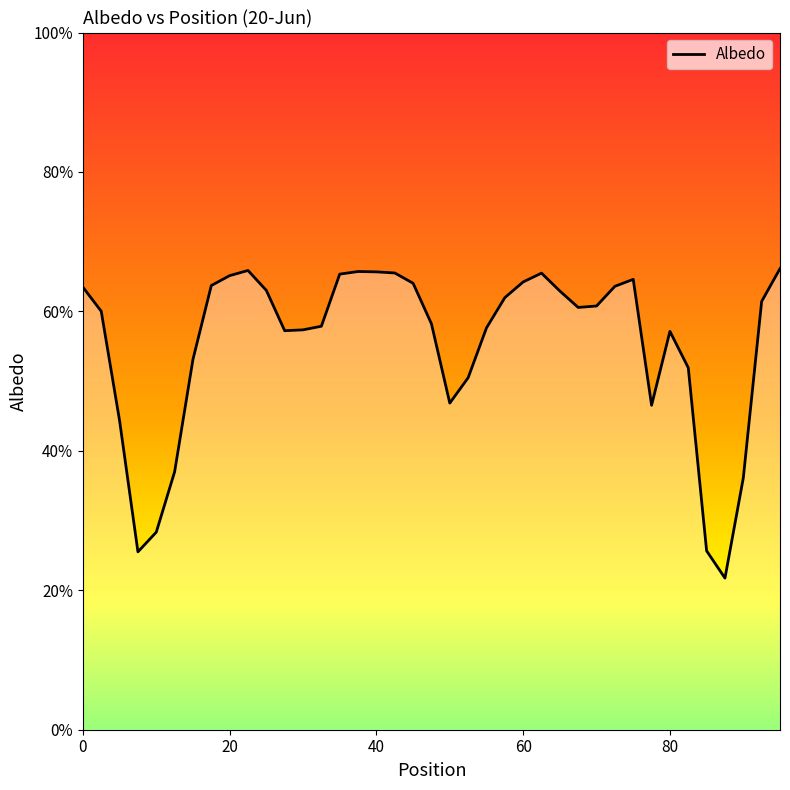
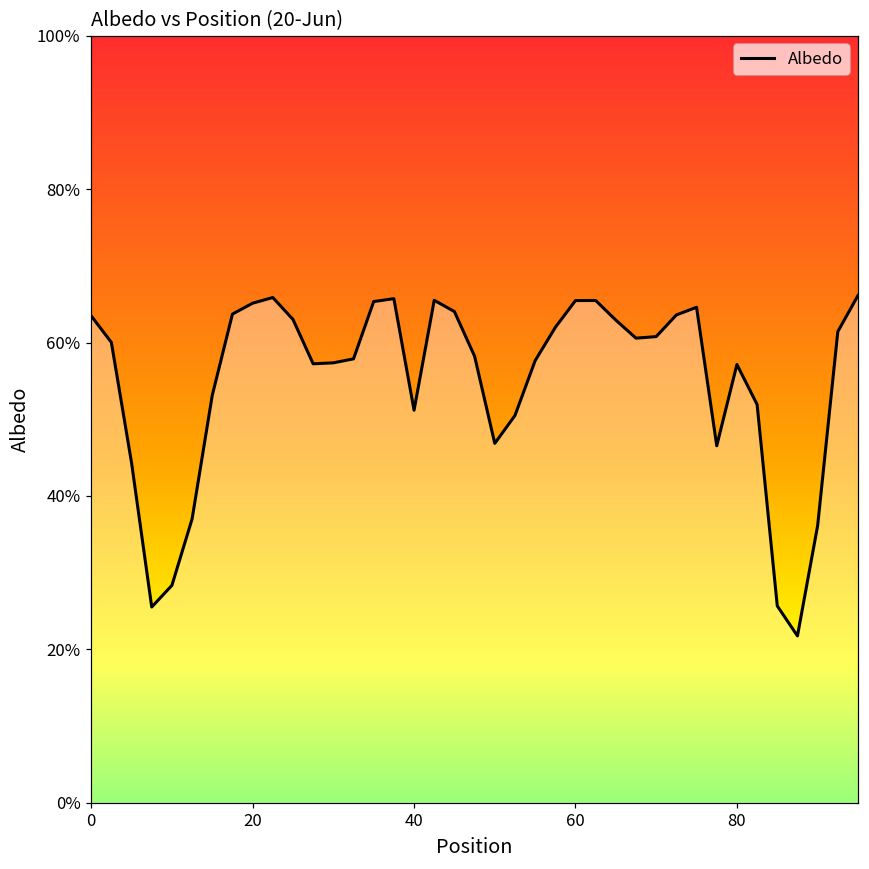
  {
    "0": "63%",
    "20": "65%",
-   "40": "66%",
-   "60": "64%",
+   "40": "51%",
+   "60": "65%",
    "80": "57%"
  }
